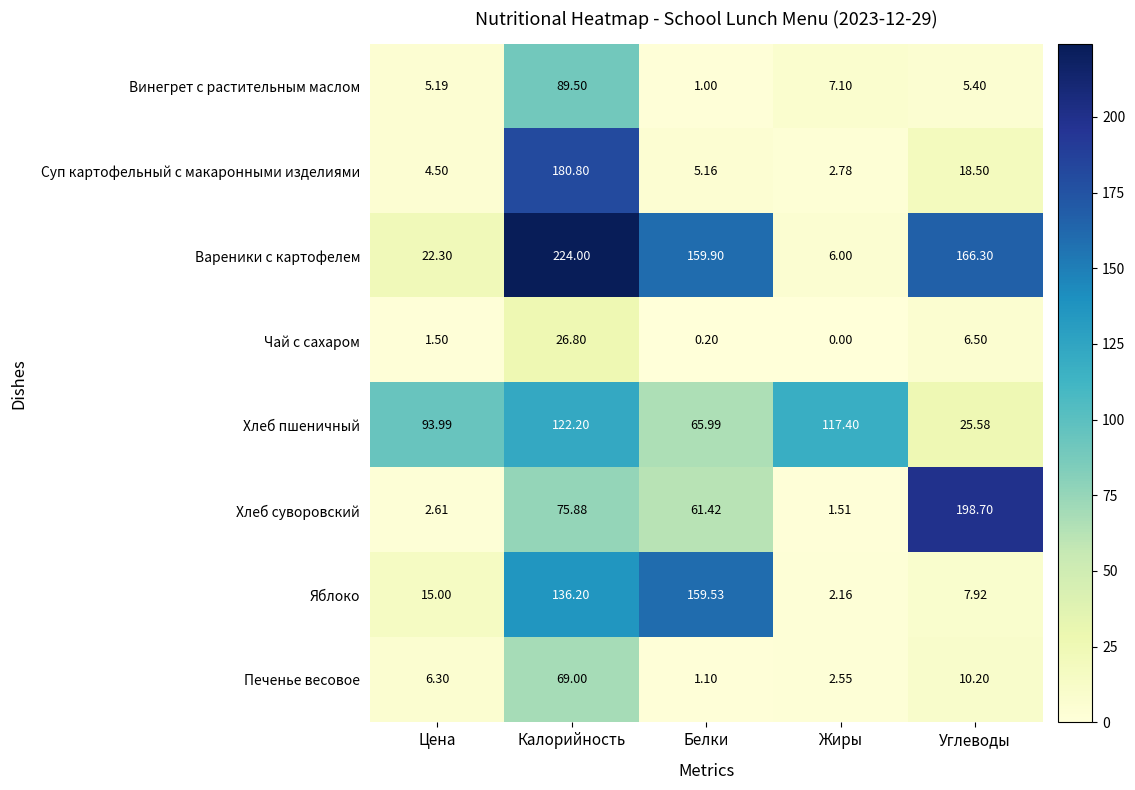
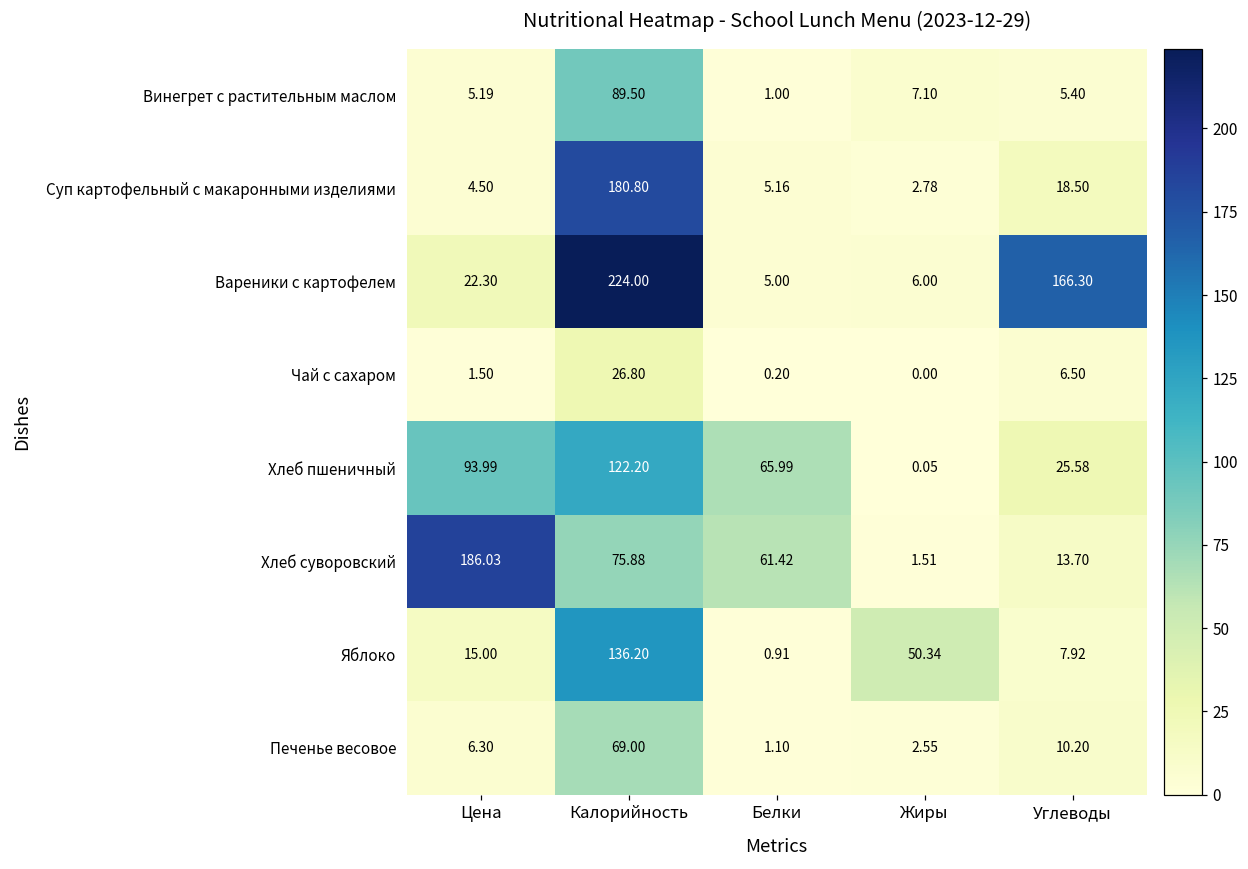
  {
    "Винегрет с растительным маслом": {
      "Цена": 5.19,
      "Калорийность": 89.50,
      "Белки": 1.00,
      "Жиры": 7.10,
      "Углеводы": 5.40
    },
    "Суп картофельный с макаронными изделиями": {
      "Цена": 4.50,
      "Калорийность": 180.80,
      "Белки": 5.16,
      "Жиры": 2.78,
      "Углеводы": 18.50
    },
    "Вареники с картофелем": {
      "Цена": 22.30,
      "Калорийность": 224.00,
-     "Белки": 159.90,
+     "Белки": 5.00,
      "Жиры": 6.00,
      "Углеводы": 166.30
    },
    "Чай с сахаром": {
      "Цена": 1.50,
      "Калорийность": 26.80,
      "Белки": 0.20,
      "Жиры": 0.00,
      "Углеводы": 6.50
    },
    "Хлеб пшеничный": {
      "Цена": 93.99,
      "Калорийность": 122.20,
      "Белки": 65.99,
-     "Жиры": 117.40,
+     "Жиры": 0.05,
      "Углеводы": 25.58
    },
    "Хлеб суворовский": {
-     "Цена": 2.61,
+     "Цена": 186.03,
      "Калорийность": 75.88,
      "Белки": 61.42,
      "Жиры": 1.51,
-     "Углеводы": 198.70
+     "Углеводы": 13.70
    },
    "Яблоко": {
      "Цена": 15.00,
      "Калорийность": 136.20,
-     "Белки": 159.53,
-     "Жиры": 2.16,
+     "Белки": 0.91,
+     "Жиры": 50.34,
      "Углеводы": 7.92
    },
    "Печенье весовое": {
      "Цена": 6.30,
      "Калорийность": 69.00,
      "Белки": 1.10,
      "Жиры": 2.55,
      "Углеводы": 10.20
    }
  }
